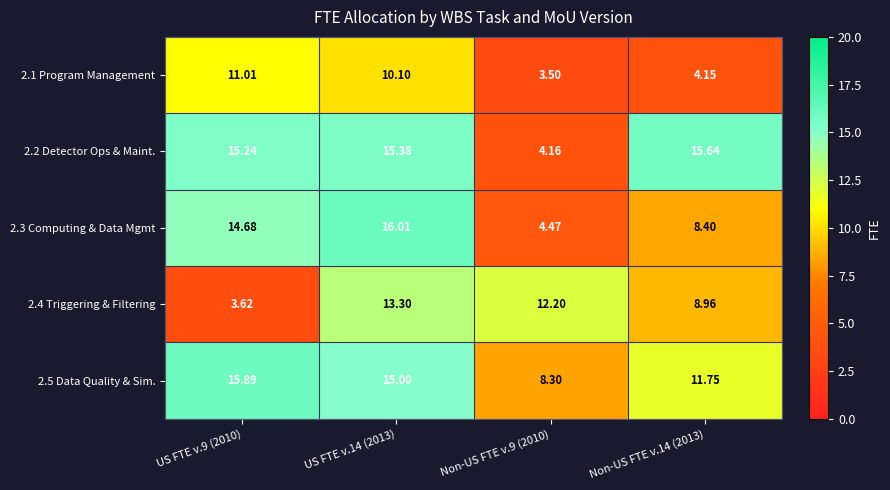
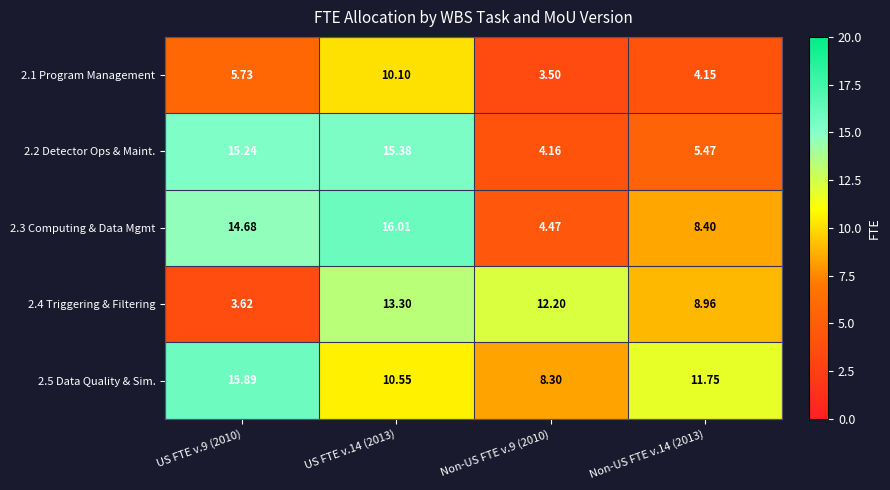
  {
    "2.1 Program Management": {
-     "US FTE v.9 (2010)": 11.01,
+     "US FTE v.9 (2010)": 5.73,
      "US FTE v.14 (2013)": 10.10,
      "Non-US FTE v.9 (2010)": 3.50,
      "Non-US FTE v.14 (2013)": 4.15
    },
    "2.2 Detector Ops & Maint.": {
      "US FTE v.9 (2010)": 15.24,
      "US FTE v.14 (2013)": 15.38,
      "Non-US FTE v.9 (2010)": 4.16,
-     "Non-US FTE v.14 (2013)": 15.64
+     "Non-US FTE v.14 (2013)": 5.47
    },
    "2.3 Computing & Data Mgmt": {
      "US FTE v.9 (2010)": 14.68,
      "US FTE v.14 (2013)": 16.01,
      "Non-US FTE v.9 (2010)": 4.47,
      "Non-US FTE v.14 (2013)": 8.40
    },
    "2.4 Triggering & Filtering": {
      "US FTE v.9 (2010)": 3.62,
      "US FTE v.14 (2013)": 13.30,
      "Non-US FTE v.9 (2010)": 12.20,
      "Non-US FTE v.14 (2013)": 8.96
    },
    "2.5 Data Quality & Sim.": {
      "US FTE v.9 (2010)": 15.89,
-     "US FTE v.14 (2013)": 15.00,
+     "US FTE v.14 (2013)": 10.55,
      "Non-US FTE v.9 (2010)": 8.30,
      "Non-US FTE v.14 (2013)": 11.75
    }
  }
